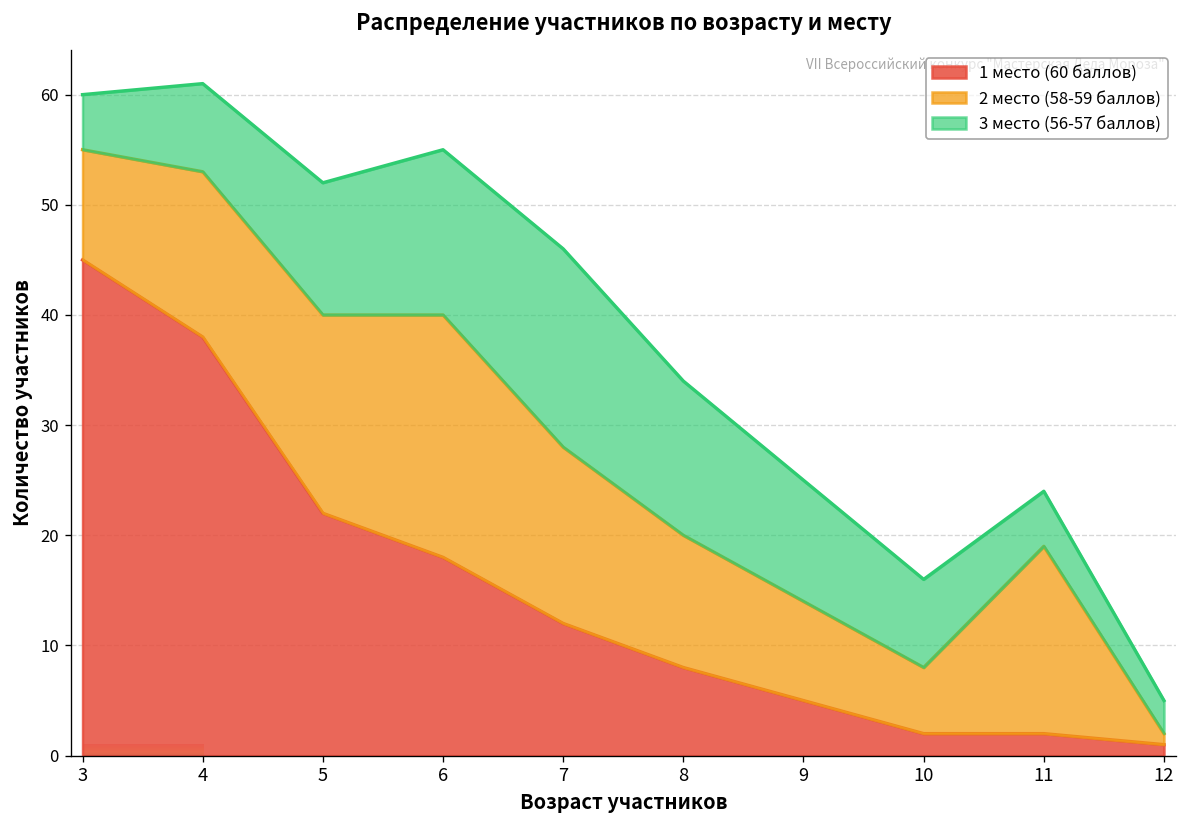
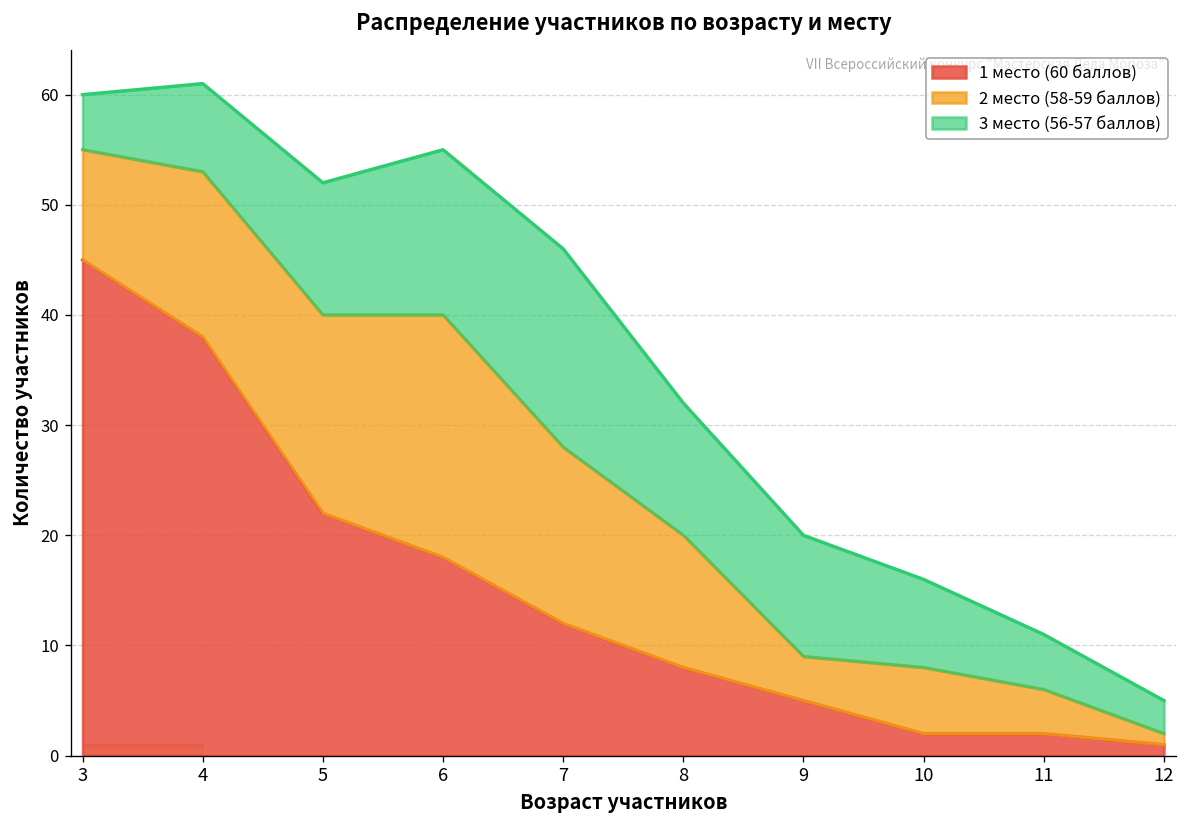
  {
    "1 место (60 баллов)": {
      "3": 45,
      "4": 38,
      "5": 22,
      "6": 18,
      "7": 12,
      "8": 8,
      "9": 5,
      "10": 2,
      "11": 2,
      "12": 1
    },
    "2 место (58-59 баллов)": {
      "3": 10,
      "4": 15,
      "5": 18,
      "6": 22,
      "7": 16,
      "8": 12,
-     "9": 9,
+     "9": 4,
      "10": 6,
-     "11": 17,
+     "11": 4,
      "12": 1
    },
    "3 место (56-57 баллов)": {
      "3": 5,
      "4": 8,
      "5": 12,
      "6": 15,
      "7": 18,
-     "8": 14,
+     "8": 12,
      "9": 11,
      "10": 8,
      "11": 5,
      "12": 3
    }
  }
